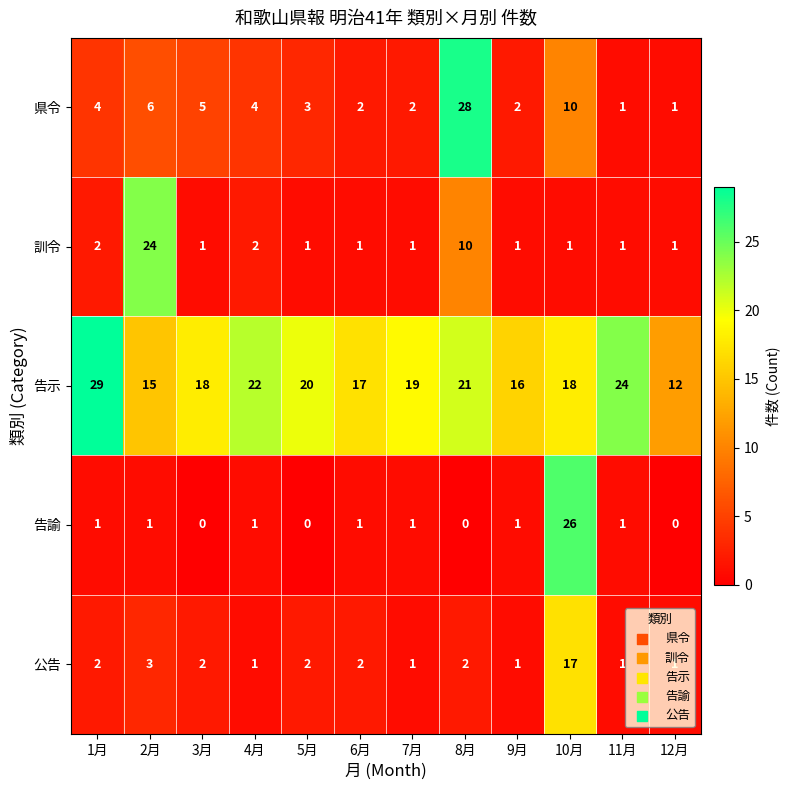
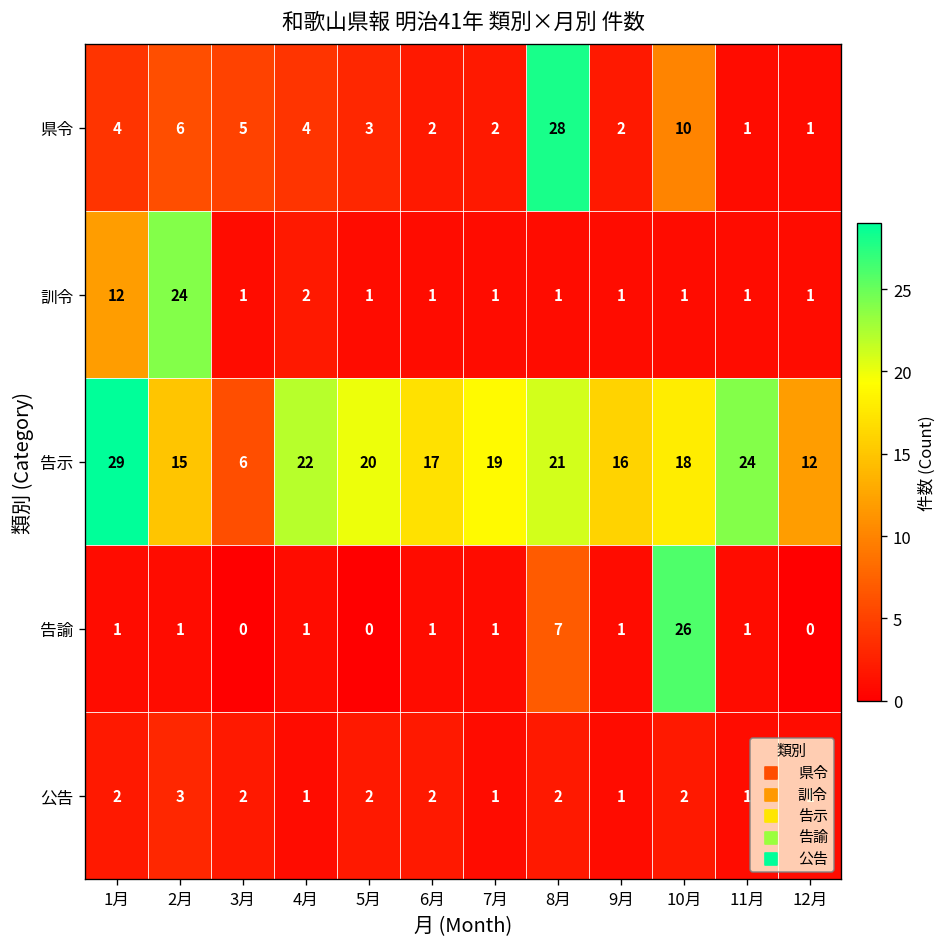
  {
    "県令": {
      "1月": 4,
      "2月": 6,
      "3月": 5,
      "4月": 4,
      "5月": 3,
      "6月": 2,
      "7月": 2,
      "8月": 28,
      "9月": 2,
      "10月": 10,
      "11月": 1,
      "12月": 1
    },
    "訓令": {
-     "1月": 2,
+     "1月": 12,
      "2月": 24,
      "3月": 1,
      "4月": 2,
      "5月": 1,
      "6月": 1,
      "7月": 1,
-     "8月": 10,
+     "8月": 1,
      "9月": 1,
      "10月": 1,
      "11月": 1,
      "12月": 1
    },
    "告示": {
      "1月": 29,
      "2月": 15,
-     "3月": 18,
+     "3月": 6,
      "4月": 22,
      "5月": 20,
      "6月": 17,
      "7月": 19,
      "8月": 21,
      "9月": 16,
      "10月": 18,
      "11月": 24,
      "12月": 12
    },
    "告諭": {
      "1月": 1,
      "2月": 1,
      "3月": 0,
      "4月": 1,
      "5月": 0,
      "6月": 1,
      "7月": 1,
-     "8月": 0,
+     "8月": 7,
      "9月": 1,
      "10月": 26,
      "11月": 1,
      "12月": 0
    },
    "公告": {
      "1月": 2,
      "2月": 3,
      "3月": 2,
      "4月": 1,
      "5月": 2,
      "6月": 2,
      "7月": 1,
      "8月": 2,
      "9月": 1,
-     "10月": 17
+     "10月": 2
    }
  }
